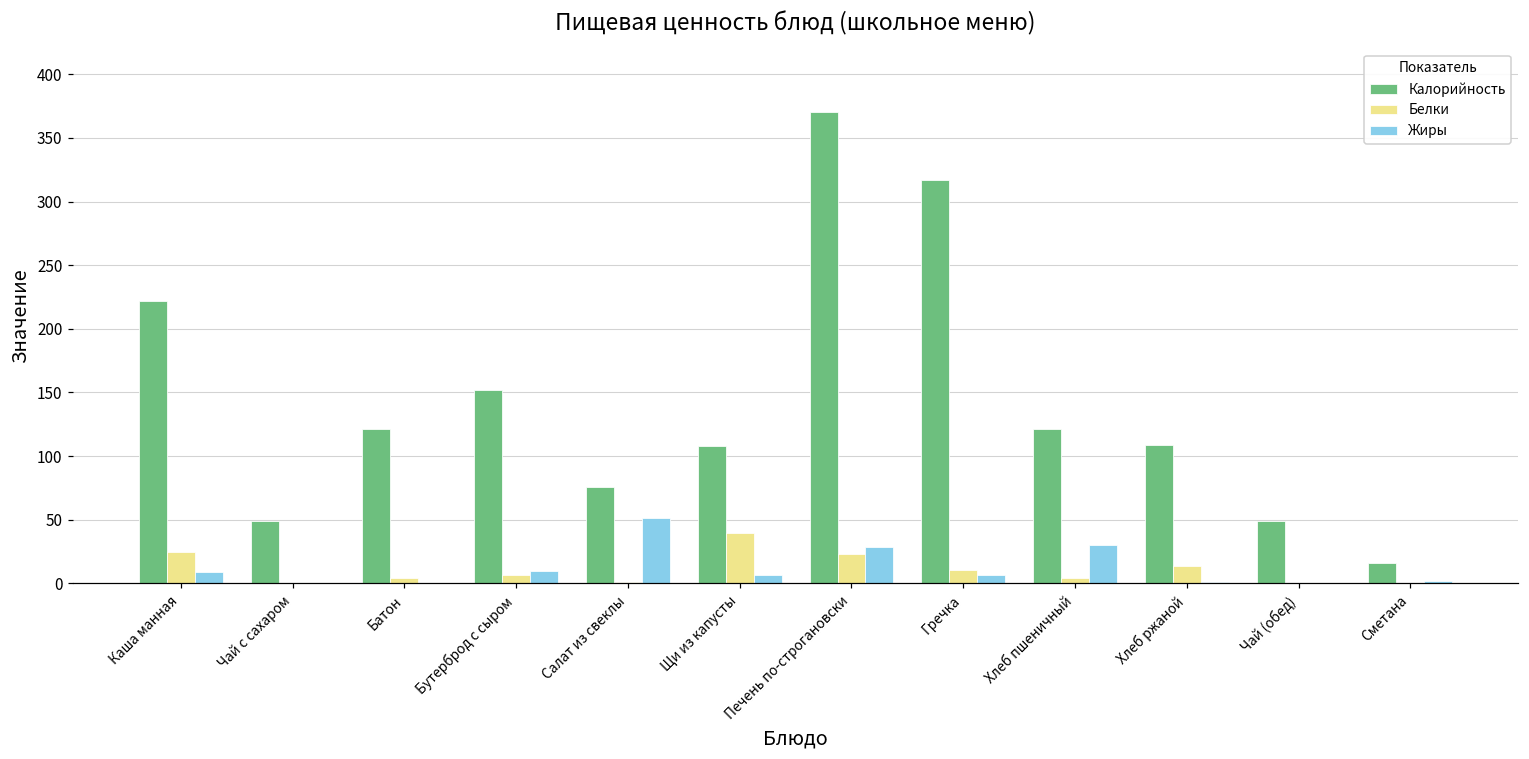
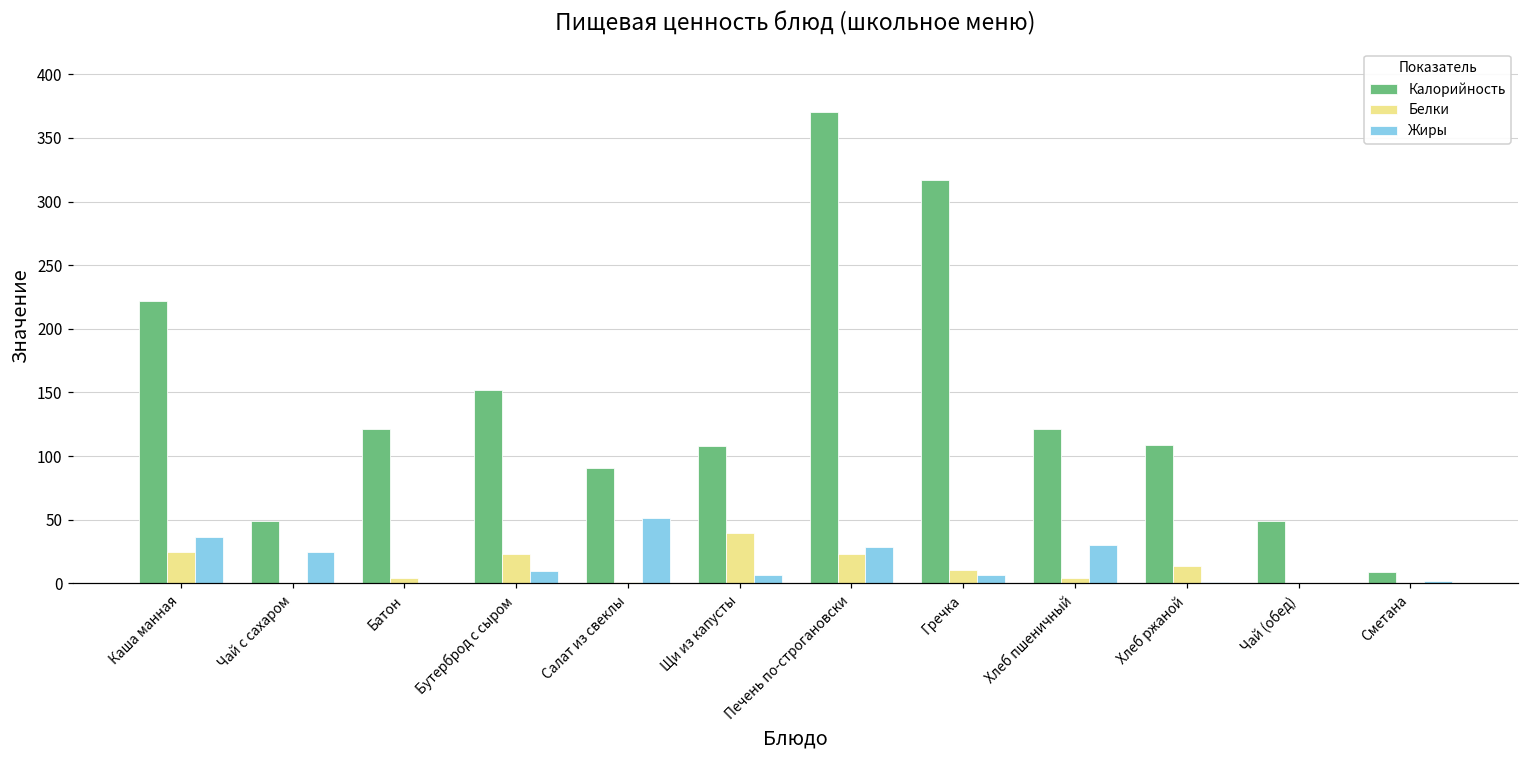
  {
    "Калорийность": {
      "Каша манная": 222,
      "Чай с сахаром": 49,
      "Батон": 121,
      "Бутерброд с сыром": 152,
-     "Салат из свеклы": 76,
+     "Салат из свеклы": 91,
      "Щи из капусты": 108,
      "Печень по-строгановски": 370,
      "Гречка": 317,
      "Хлеб пшеничный": 121,
      "Хлеб ржаной": 109,
      "Чай (обед)": 49,
-     "Сметана": 16
+     "Сметана": 9
    },
    "Белки": {
      "Каша манная": 25,
      "Батон": 4,
-     "Бутерброд с сыром": 7,
+     "Бутерброд с сыром": 23,
      "Щи из капусты": 40,
      "Печень по-строгановски": 23,
      "Гречка": 10,
      "Хлеб пшеничный": 4,
      "Хлеб ржаной": 14
    },
    "Жиры": {
-     "Каша манная": 9,
-     "Чай с сахаром": 0,
+     "Каша манная": 36,
+     "Чай с сахаром": 25,
      "Бутерброд с сыром": 9,
      "Салат из свеклы": 51,
      "Щи из капусты": 6,
      "Печень по-строгановски": 29,
      "Гречка": 7,
      "Хлеб пшеничный": 30,
      "Чай (обед)": 0
    }
  }
